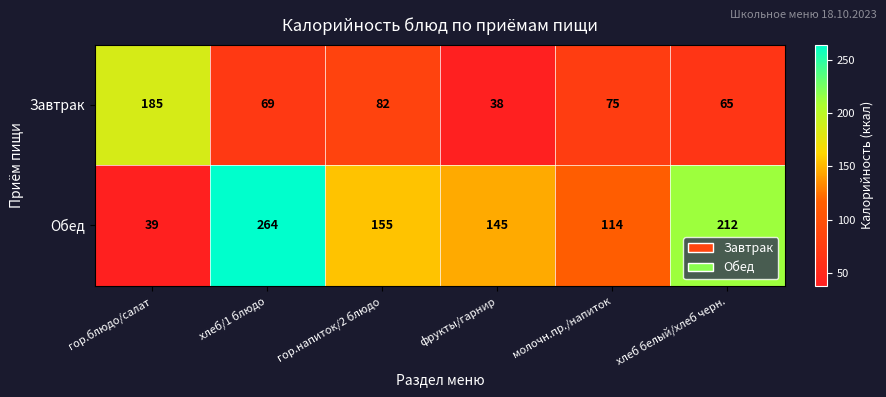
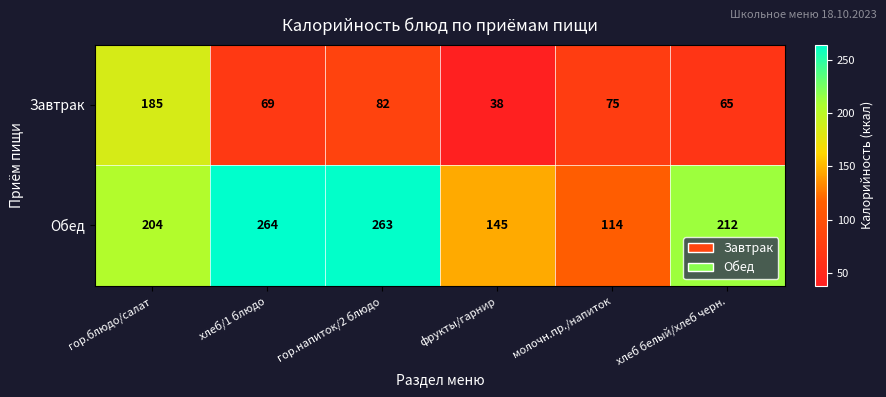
  {
    "Завтрак": {
      "гор.блюдо/салат": 185,
      "хлеб/1 блюдо": 69,
      "гор.напиток/2 блюдо": 82,
      "фрукты/гарнир": 38,
      "молочн.пр./напиток": 75,
      "хлеб белый/хлеб черн.": 65
    },
    "Обед": {
-     "гор.блюдо/салат": 39,
+     "гор.блюдо/салат": 204,
      "хлеб/1 блюдо": 264,
-     "гор.напиток/2 блюдо": 155,
+     "гор.напиток/2 блюдо": 263,
      "фрукты/гарнир": 145,
      "молочн.пр./напиток": 114,
      "хлеб белый/хлеб черн.": 212
    }
  }
